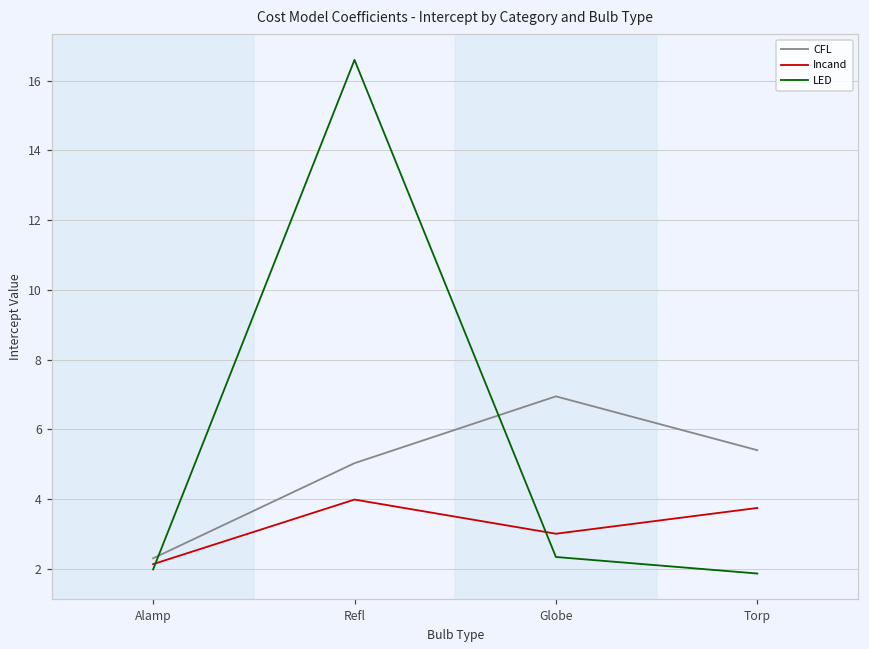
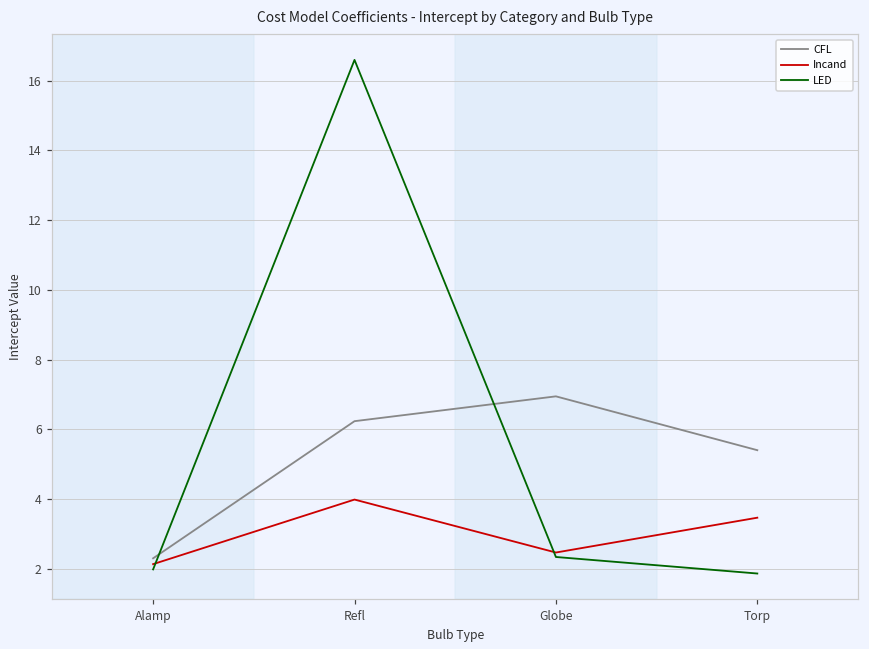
  {
    "CFL": {
      "Alamp": 2.3,
-     "Refl": 5.0,
+     "Refl": 6.2,
      "Globe": 6.9,
      "Torp": 5.4
    },
    "Incand": {
      "Alamp": 2.1,
      "Refl": 4.0,
-     "Globe": 3.0,
-     "Torp": 3.7
+     "Globe": 2.5,
+     "Torp": 3.5
    },
    "LED": {
      "Alamp": 2.0,
      "Refl": 16.6,
      "Globe": 2.3,
      "Torp": 1.9
    }
  }
